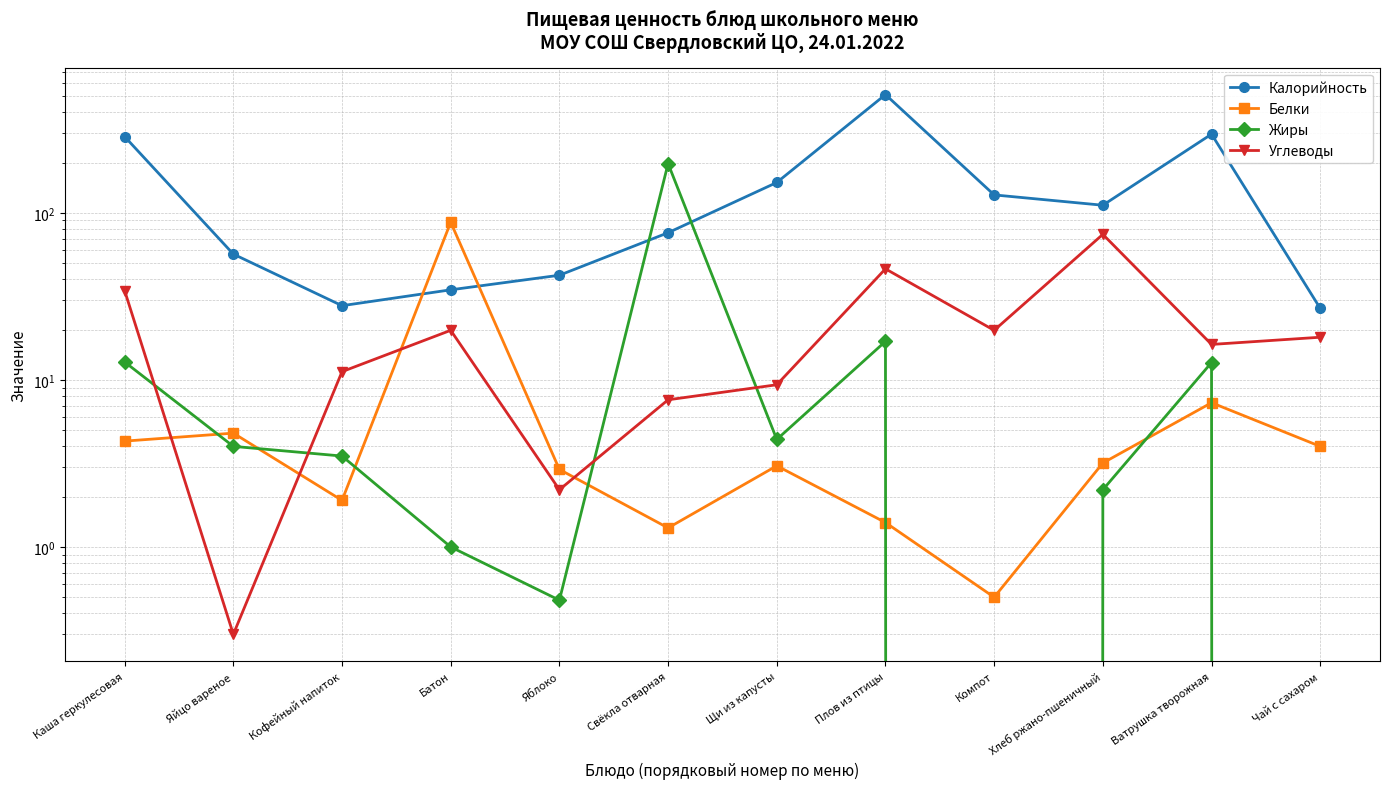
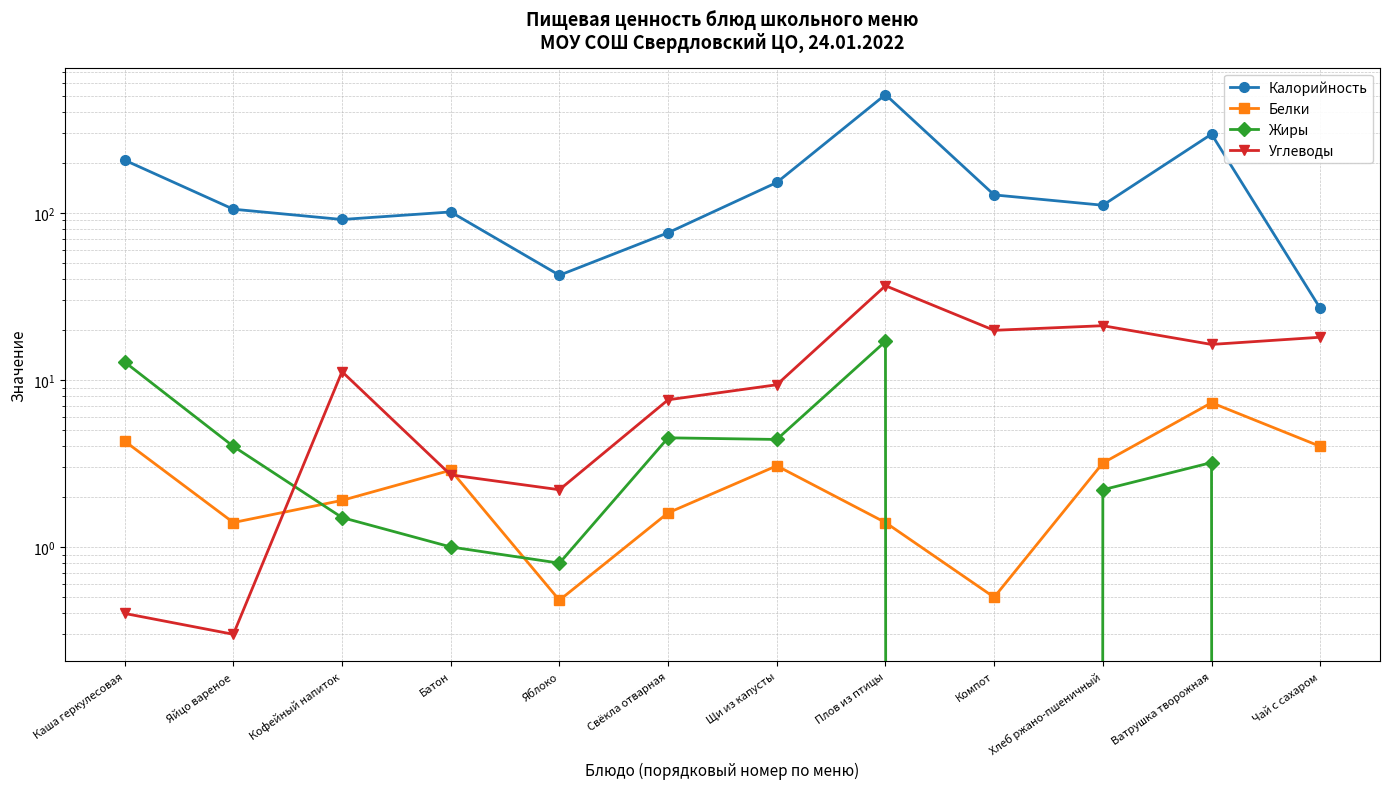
  {
    "Калорийность": {
-     "Каша геркулесовая": 290,
-     "Яйцо вареное": 57,
-     "Кофейный напиток": 28,
-     "Батон": 35,
+     "Каша геркулесовая": 210,
+     "Яйцо вареное": 110,
+     "Кофейный напиток": 90,
+     "Батон": 100,
      "Яблоко": 42,
      "Свёкла отварная": 80,
      "Щи из капусты": 150,
      "Плов из птицы": 510,
      "Компот": 130,
      "Хлеб ржано-пшеничный": 110,
      "Ватрушка творожная": 300,
      "Чай с сахаром": 27
    },
    "Белки": {
      "Каша геркулесовая": 4.3,
-     "Яйцо вареное": 4.8,
+     "Яйцо вареное": 1.4,
      "Кофейный напиток": 1.9,
-     "Батон": 90,
-     "Яблоко": 2.9,
-     "Свёкла отварная": 1.3,
+     "Батон": 2.9,
+     "Яблоко": 0.48,
+     "Свёкла отварная": 1.6,
      "Щи из капусты": 3.1,
      "Плов из птицы": 1.4,
      "Компот": 0.50,
      "Хлеб ржано-пшеничный": 3.2,
      "Ватрушка творожная": 7,
      "Чай с сахаром": 4.0
    },
    "Жиры": {
      "Каша геркулесовая": 13,
      "Яйцо вареное": 4.0,
-     "Кофейный напиток": 3.5,
+     "Кофейный напиток": 1.5,
      "Батон": 1.0,
-     "Яблоко": 0.48,
-     "Свёкла отварная": 200,
+     "Яблоко": 0.8,
+     "Свёкла отварная": 4.5,
      "Щи из капусты": 4.4,
      "Плов из птицы": 17,
      "Хлеб ржано-пшеничный": 2.2,
-     "Ватрушка творожная": 13
+     "Ватрушка творожная": 3.2
    },
    "Углеводы": {
-     "Каша геркулесовая": 34,
+     "Каша геркулесовая": 0.4,
      "Яйцо вареное": 0.3,
      "Кофейный напиток": 11,
-     "Батон": 20,
+     "Батон": 2.7,
      "Яблоко": 2.2,
      "Свёкла отварная": 8,
      "Щи из капусты": 9,
-     "Плов из птицы": 46,
+     "Плов из птицы": 37,
      "Компот": 20,
-     "Хлеб ржано-пшеничный": 70,
+     "Хлеб ржано-пшеничный": 21,
      "Ватрушка творожная": 16,
      "Чай с сахаром": 18
    }
  }
